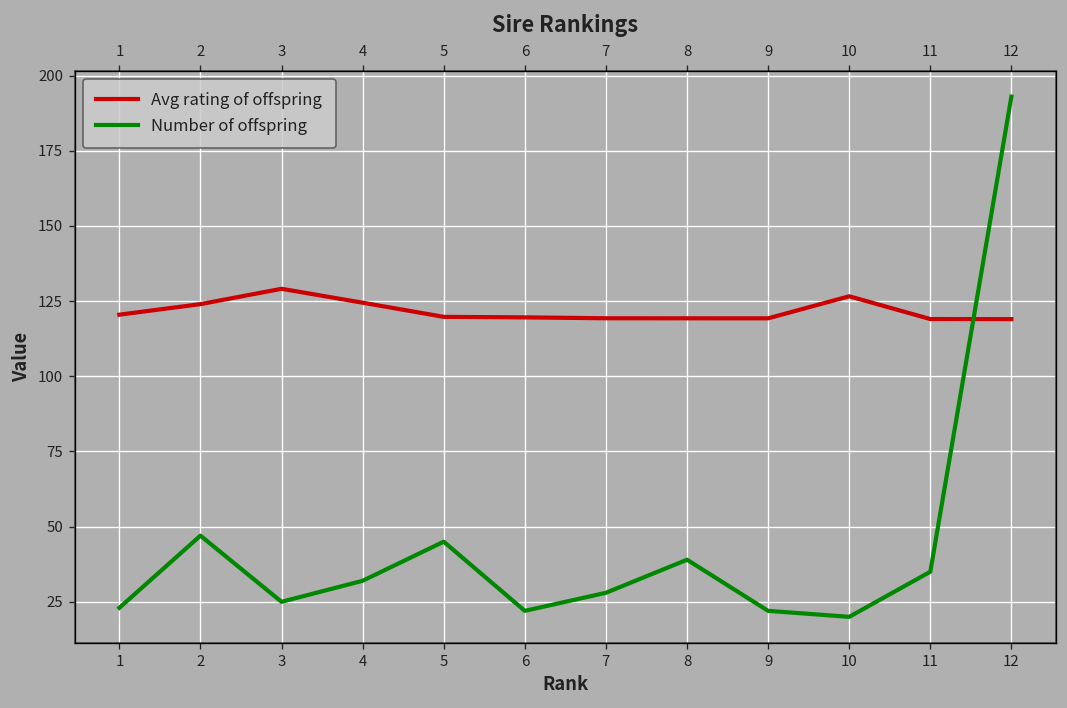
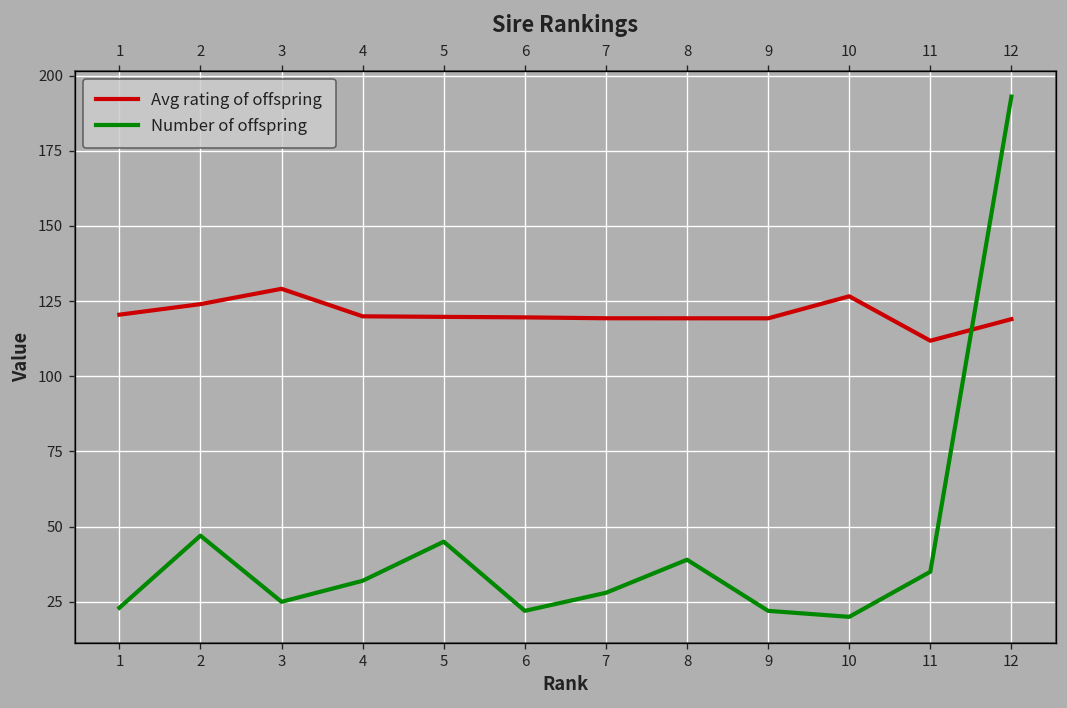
  {
    "Avg rating of offspring": {
      "1": 120,
      "2": 124,
      "3": 129,
-     "4": 124,
+     "4": 120,
      "5": 120,
      "6": 120,
      "7": 119,
      "8": 119,
      "9": 119,
      "10": 127,
-     "11": 119,
+     "11": 112,
      "12": 119
    },
    "Number of offspring": {
      "1": 23,
      "2": 47,
      "3": 25,
      "4": 32,
      "5": 45,
      "6": 22,
      "7": 28,
      "8": 39,
      "9": 22,
      "10": 20,
      "11": 35,
      "12": 193
    }
  }
